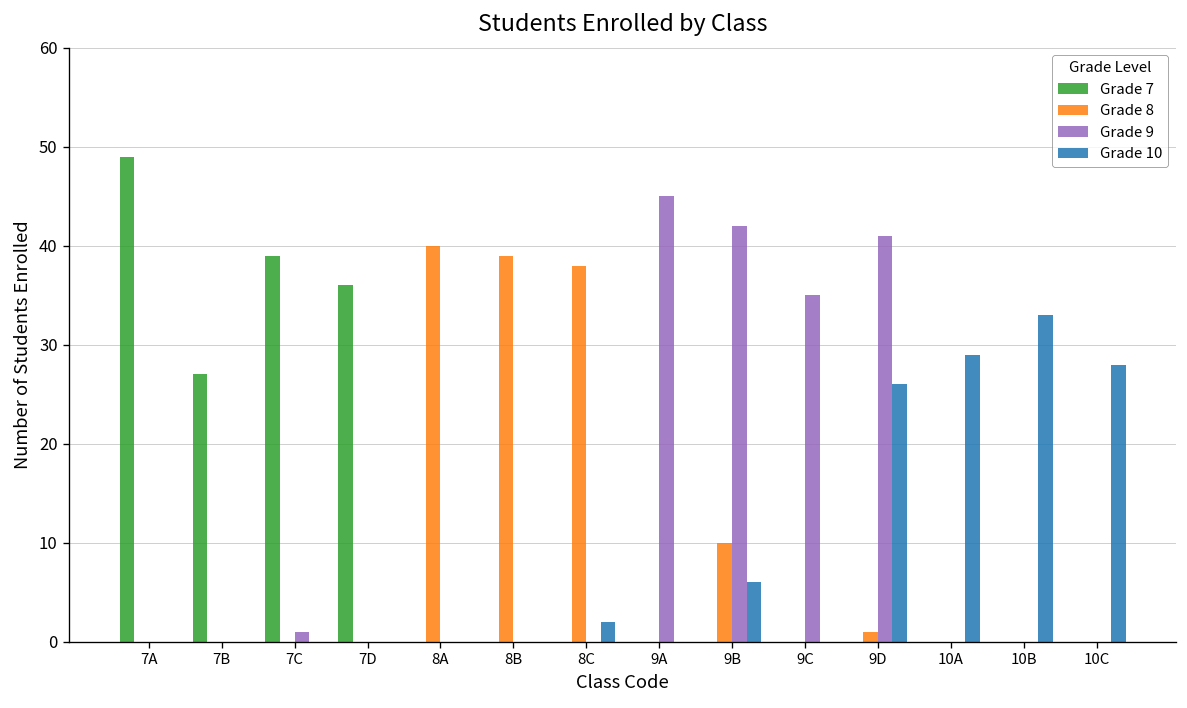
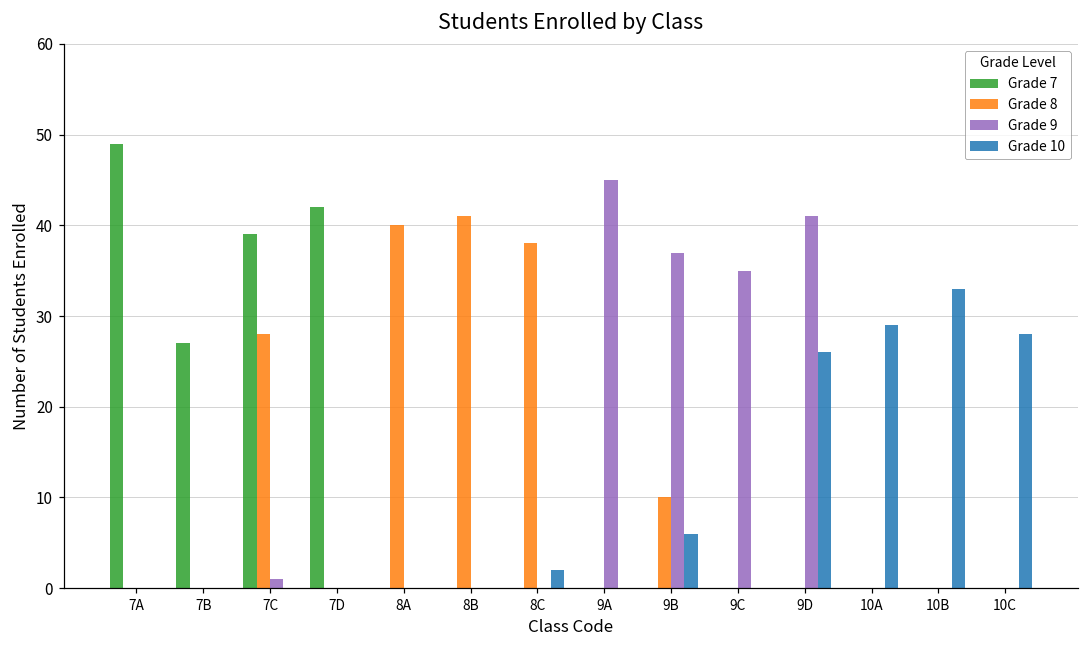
  {
    "Grade 7": {
      "7A": 49,
      "7B": 27,
      "7C": 39,
-     "7D": 36,
+     "7D": 42,
      "8A": 0,
      "8B": 0,
      "8C": 0,
      "9A": 0,
      "9B": 0,
      "9C": 0,
      "9D": 0,
      "10A": 0,
      "10B": 0,
      "10C": 0
    },
    "Grade 8": {
      "7A": 0,
      "7B": 0,
-     "7C": 0,
+     "7C": 28,
      "7D": 0,
      "8A": 40,
-     "8B": 39,
+     "8B": 41,
      "8C": 38,
      "9A": 0,
      "9B": 10,
      "9C": 0,
-     "9D": 1,
+     "9D": 0,
      "10A": 0,
      "10B": 0,
      "10C": 0
    },
    "Grade 9": {
      "7A": 0,
      "7B": 0,
      "7C": 1,
      "7D": 0,
      "8A": 0,
      "8B": 0,
      "8C": 0,
      "9A": 45,
-     "9B": 42,
+     "9B": 37,
      "9C": 35,
      "9D": 41,
      "10A": 0,
      "10B": 0,
      "10C": 0
    },
    "Grade 10": {
      "7A": 0,
      "7B": 0,
      "7C": 0,
      "7D": 0,
      "8A": 0,
      "8B": 0,
      "8C": 2,
      "9A": 0,
      "9B": 6,
      "9C": 0,
      "9D": 26,
      "10A": 29,
      "10B": 33,
      "10C": 28
    }
  }
